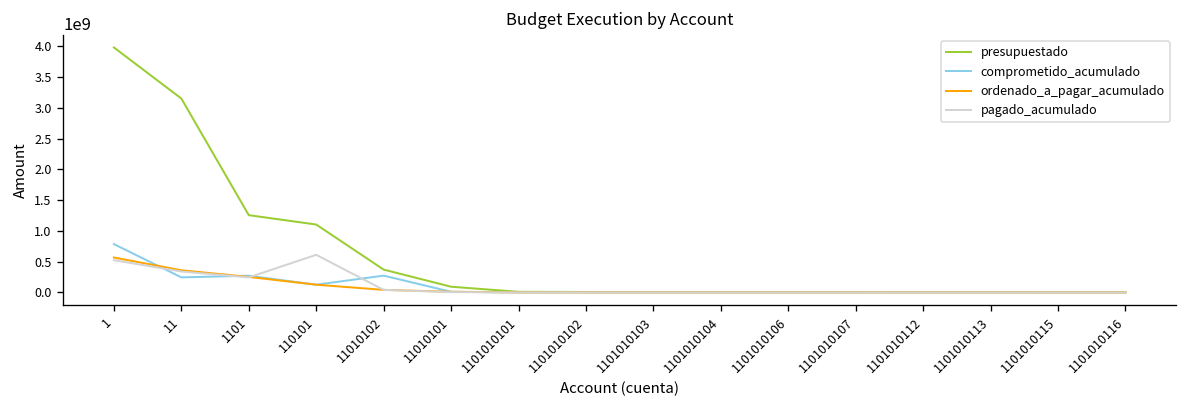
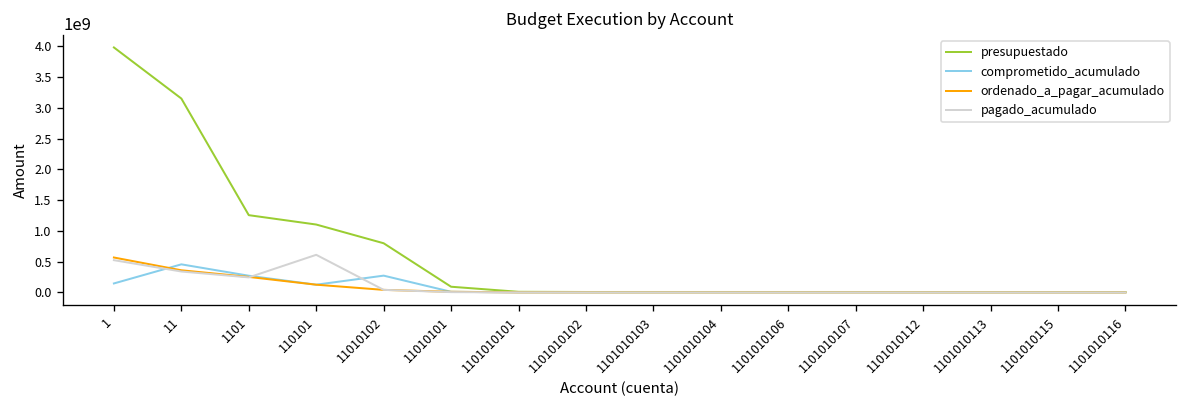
  {
    "presupuestado": {
      "1": 4000000000,
      "11": 3100000000,
      "1101": 1300000000,
      "110101": 1100000000,
-     "11010102": 400000000,
+     "11010102": 800000000,
      "11010101": 100000000
    },
    "comprometido_acumulado": {
-     "1": 800000000,
-     "11": 200000000,
+     "1": 100000000,
+     "11": 500000000,
      "11010102": 300000000
    },
    "pagado_acumulado": {
      "110101": 600000000
    }
  }
